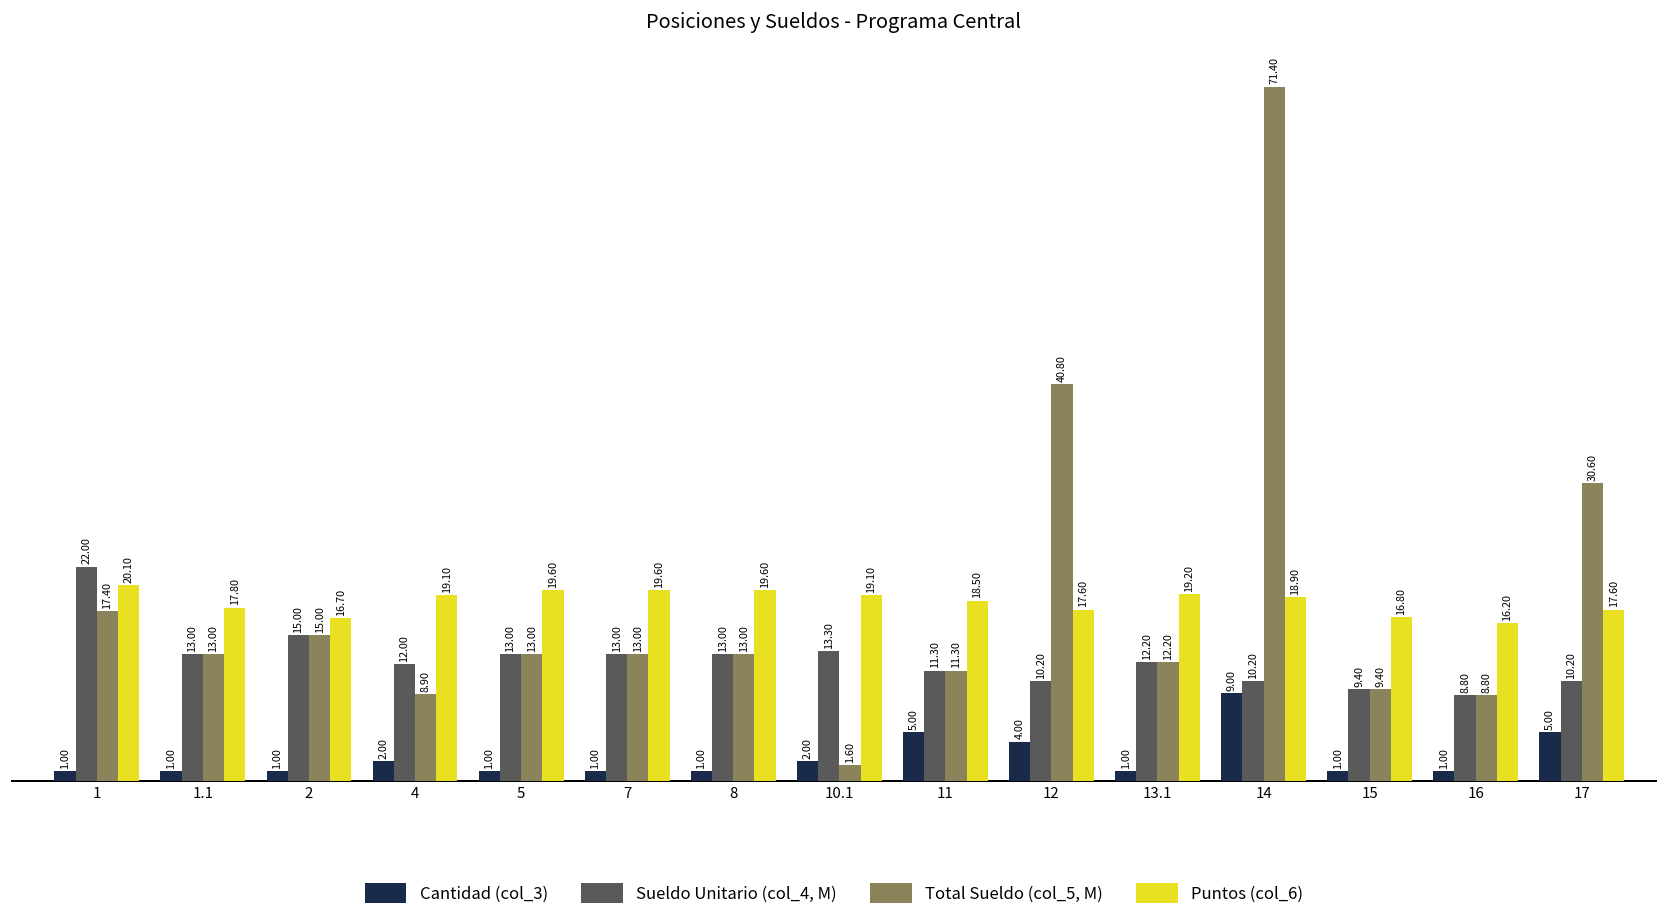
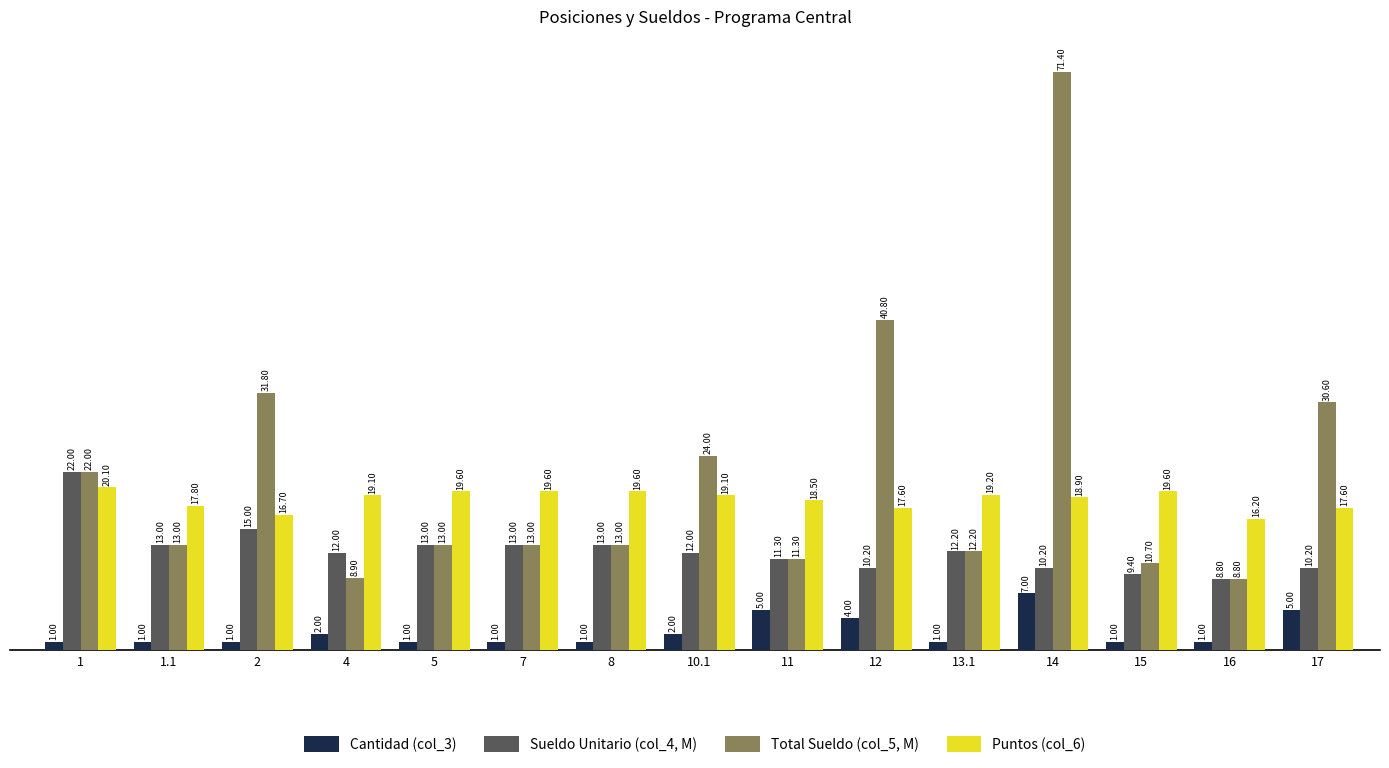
  {
    "Cantidad (col_3)": {
      "1": 1.00,
      "1.1": 1.00,
      "2": 1.00,
      "4": 2.00,
      "5": 1.00,
      "7": 1.00,
      "8": 1.00,
      "10.1": 2.00,
      "11": 5.00,
      "12": 4.00,
      "13.1": 1.00,
-     "14": 9.00,
+     "14": 7.00,
      "15": 1.00,
      "16": 1.00,
      "17": 5.00
    },
    "Sueldo Unitario (col_4, M)": {
      "1": 22.00,
      "1.1": 13.00,
      "2": 15.00,
      "4": 12.00,
      "5": 13.00,
      "7": 13.00,
      "8": 13.00,
-     "10.1": 13.30,
+     "10.1": 12.00,
      "11": 11.30,
      "12": 10.20,
      "13.1": 12.20,
      "14": 10.20,
      "15": 9.40,
      "16": 8.80,
      "17": 10.20
    },
    "Total Sueldo (col_5, M)": {
-     "1": 17.40,
+     "1": 22.00,
      "1.1": 13.00,
-     "2": 15.00,
+     "2": 31.80,
      "4": 8.90,
      "5": 13.00,
      "7": 13.00,
      "8": 13.00,
-     "10.1": 1.60,
+     "10.1": 24.00,
      "11": 11.30,
      "12": 40.80,
      "13.1": 12.20,
      "14": 71.40,
-     "15": 9.40,
+     "15": 10.70,
      "16": 8.80,
      "17": 30.60
    },
    "Puntos (col_6)": {
      "1": 20.10,
      "1.1": 17.80,
      "2": 16.70,
      "4": 19.10,
      "5": 19.60,
      "7": 19.60,
      "8": 19.60,
      "10.1": 19.10,
      "11": 18.50,
      "12": 17.60,
      "13.1": 19.20,
      "14": 18.90,
-     "15": 16.80,
+     "15": 19.60,
      "16": 16.20,
      "17": 17.60
    }
  }
